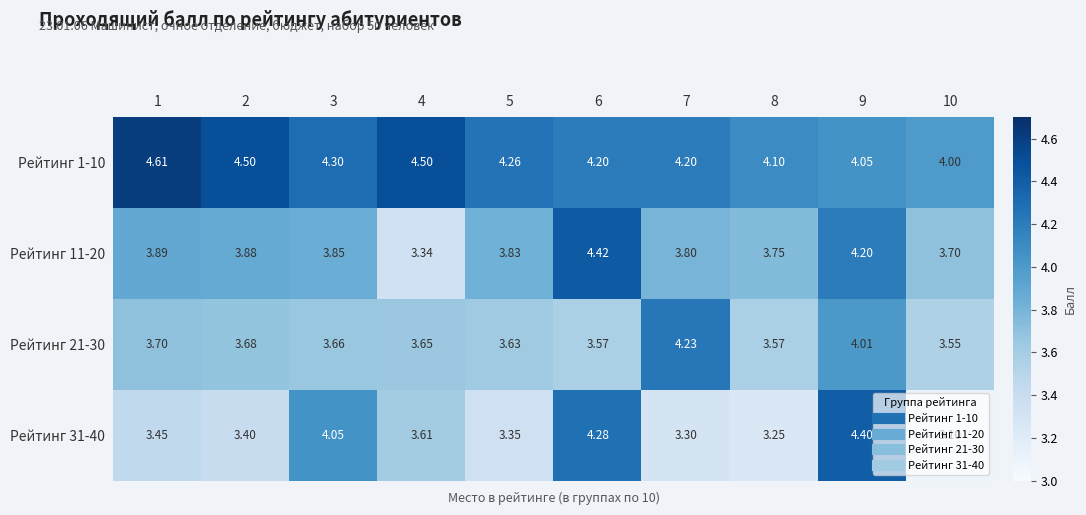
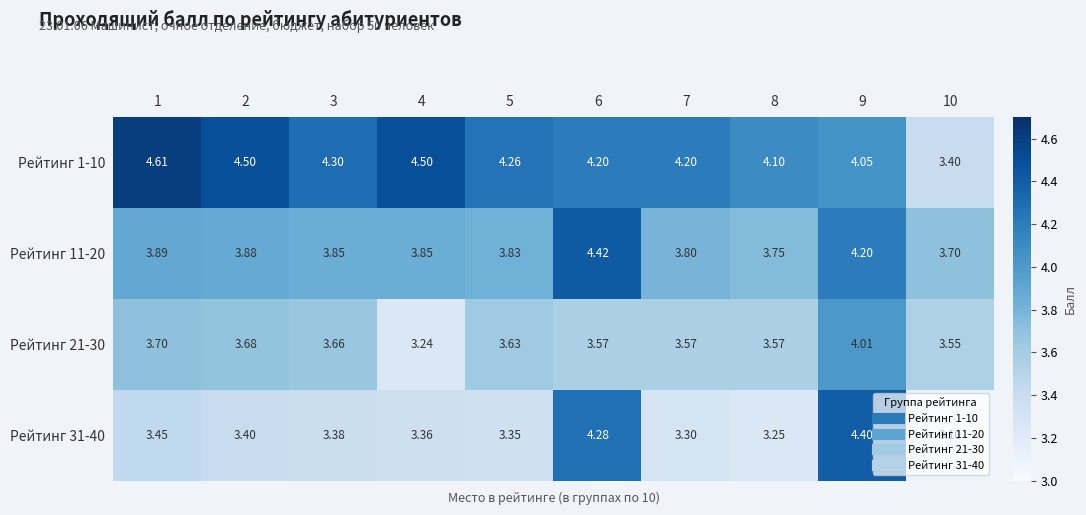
  {
    "Рейтинг 1-10": {
      "1": 4.61,
      "2": 4.50,
      "3": 4.30,
      "4": 4.50,
      "5": 4.26,
      "6": 4.20,
      "7": 4.20,
      "8": 4.10,
      "9": 4.05,
-     "10": 4.00
+     "10": 3.40
    },
    "Рейтинг 11-20": {
      "1": 3.89,
      "2": 3.88,
      "3": 3.85,
-     "4": 3.34,
+     "4": 3.85,
      "5": 3.83,
      "6": 4.42,
      "7": 3.80,
      "8": 3.75,
      "9": 4.20,
      "10": 3.70
    },
    "Рейтинг 21-30": {
      "1": 3.70,
      "2": 3.68,
      "3": 3.66,
-     "4": 3.65,
+     "4": 3.24,
      "5": 3.63,
      "6": 3.57,
-     "7": 4.23,
+     "7": 3.57,
      "8": 3.57,
      "9": 4.01,
      "10": 3.55
    },
    "Рейтинг 31-40": {
      "1": 3.45,
      "2": 3.40,
-     "3": 4.05,
-     "4": 3.61,
+     "3": 3.38,
+     "4": 3.36,
      "5": 3.35,
      "6": 4.28,
      "7": 3.30,
      "8": 3.25
    }
  }
